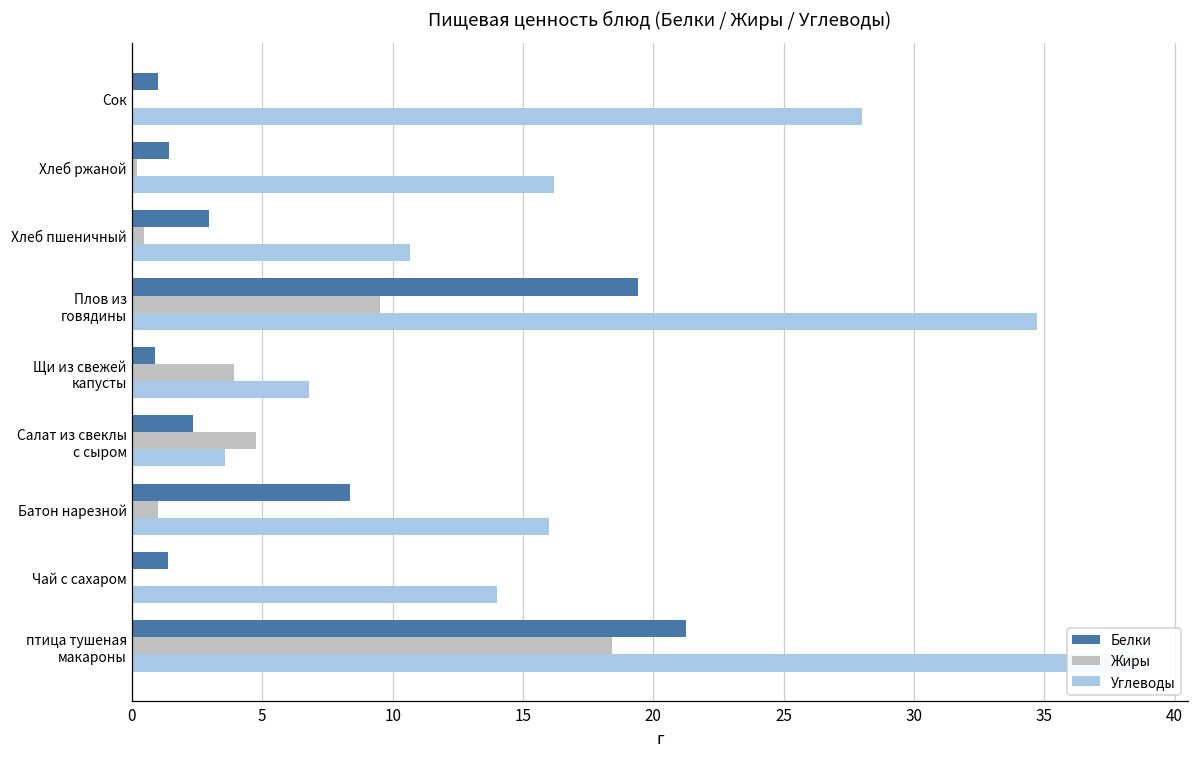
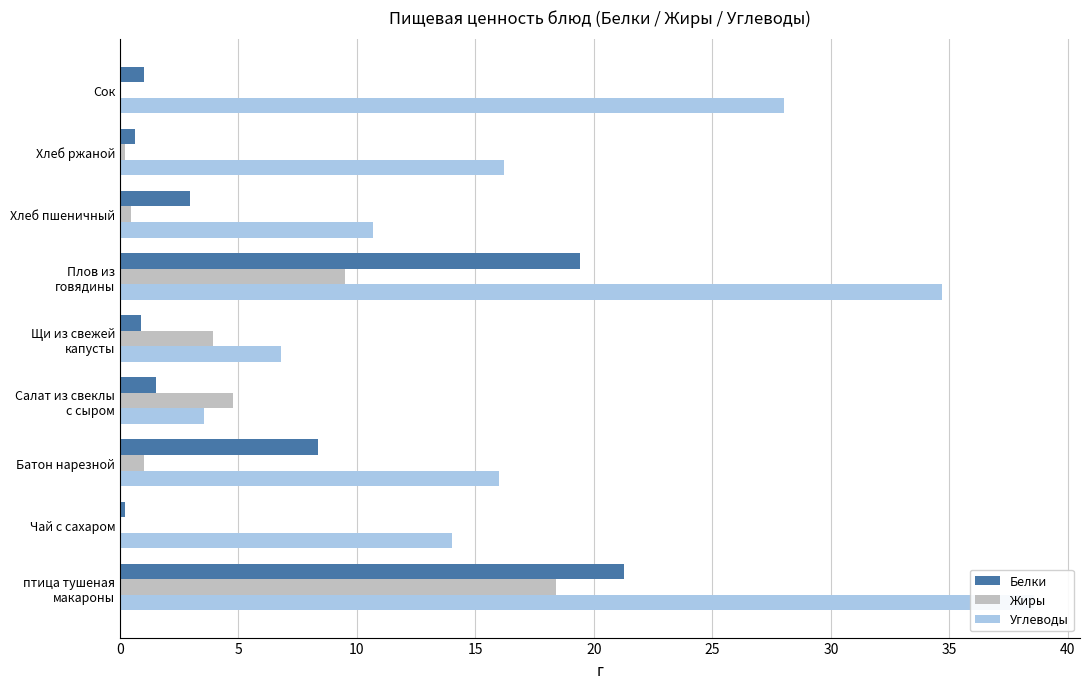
  {
    "Белки": {
      "Сок": 1.0,
-     "Хлеб ржаной": 1.4,
+     "Хлеб ржаной": 0.7,
      "Хлеб пшеничный": 3.0,
      "Плов из говядины": 19.4,
      "Щи из свежей капусты": 0.9,
-     "Салат из свеклы с сыром": 2.3,
+     "Салат из свеклы с сыром": 1.5,
      "Батон нарезной": 8.4,
-     "Чай с сахаром": 1.4,
+     "Чай с сахаром": 0.2,
      "птица тушеная макароны": 21.3
    }
  }
